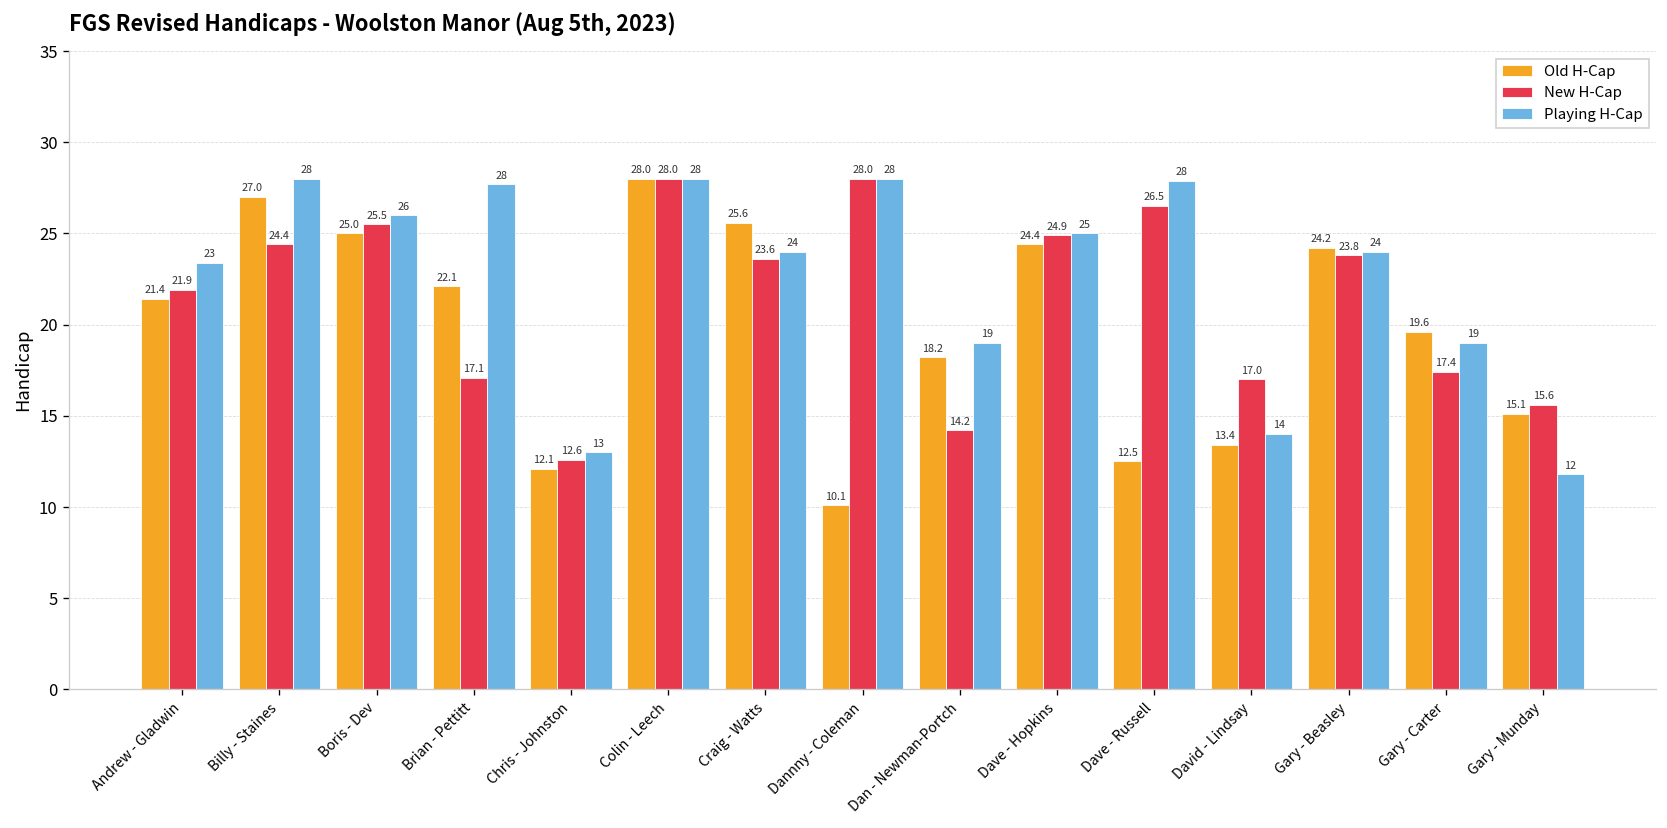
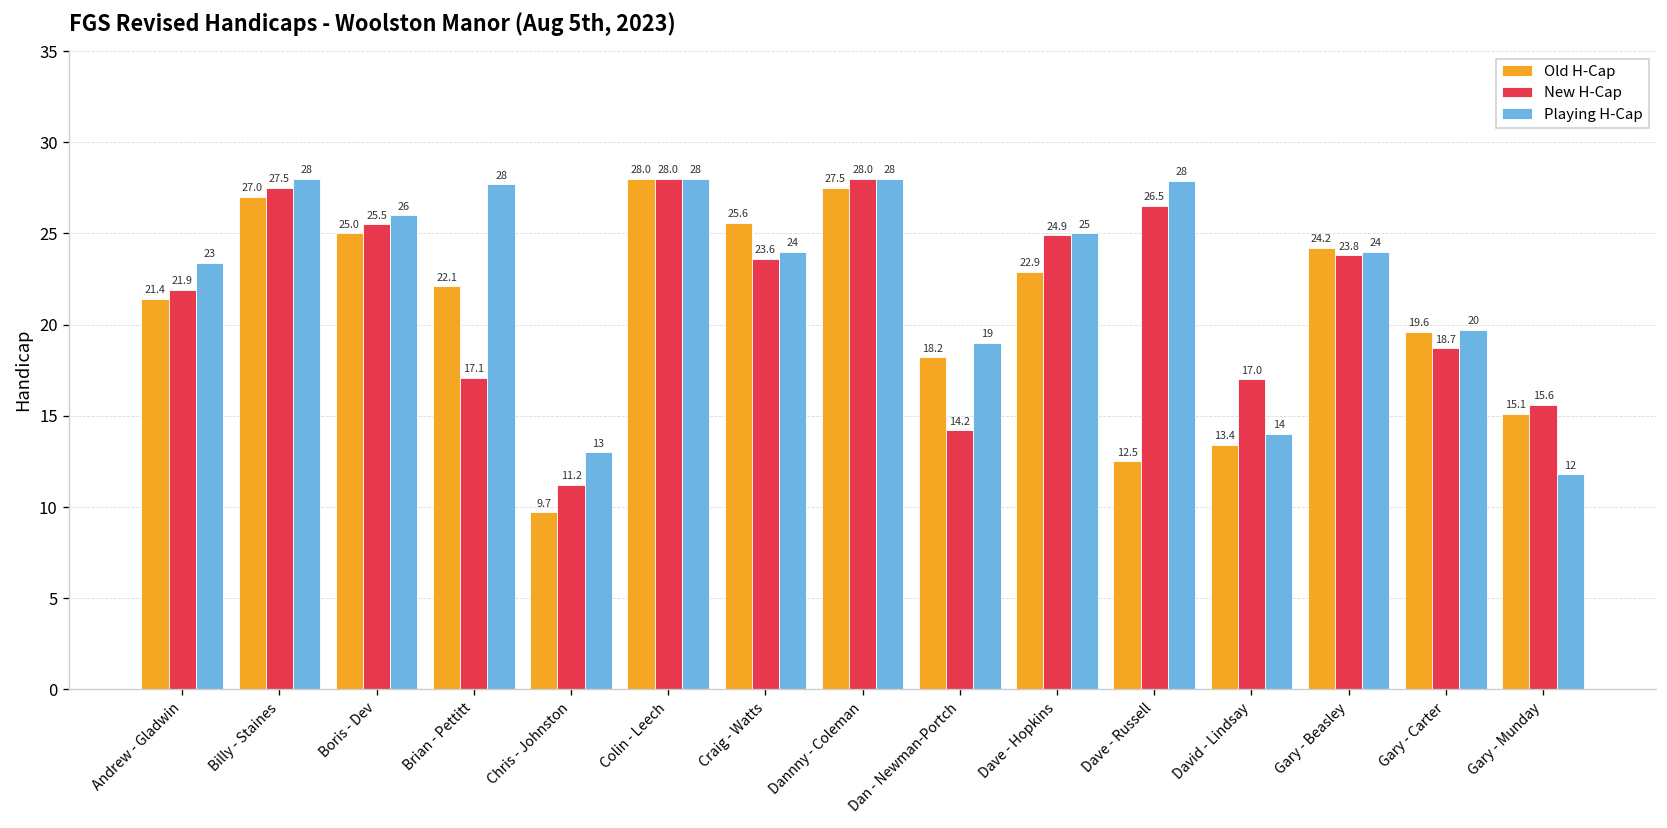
  {
    "Old H-Cap": {
      "Andrew - Gladwin": 21.4,
      "Billy - Staines": 27.0,
      "Boris - Dev": 25.0,
      "Brian - Pettitt": 22.1,
-     "Chris - Johnston": 12.1,
+     "Chris - Johnston": 9.7,
      "Colin - Leech": 28.0,
      "Craig - Watts": 25.6,
-     "Dannny - Coleman": 10.1,
+     "Dannny - Coleman": 27.5,
      "Dan - Newman-Portch": 18.2,
-     "Dave - Hopkins": 24.4,
+     "Dave - Hopkins": 22.9,
      "Dave - Russell": 12.5,
      "David - Lindsay": 13.4,
      "Gary - Beasley": 24.2,
      "Gary - Carter": 19.6,
      "Gary - Munday": 15.1
    },
    "New H-Cap": {
      "Andrew - Gladwin": 21.9,
-     "Billy - Staines": 24.4,
+     "Billy - Staines": 27.5,
      "Boris - Dev": 25.5,
      "Brian - Pettitt": 17.1,
-     "Chris - Johnston": 12.6,
+     "Chris - Johnston": 11.2,
      "Colin - Leech": 28.0,
      "Craig - Watts": 23.6,
      "Dannny - Coleman": 28.0,
      "Dan - Newman-Portch": 14.2,
      "Dave - Hopkins": 24.9,
      "Dave - Russell": 26.5,
      "David - Lindsay": 17.0,
      "Gary - Beasley": 23.8,
-     "Gary - Carter": 17.4,
+     "Gary - Carter": 18.7,
      "Gary - Munday": 15.6
    },
    "Playing H-Cap": {
      "Andrew - Gladwin": 23,
      "Billy - Staines": 28,
      "Boris - Dev": 26,
      "Brian - Pettitt": 28,
      "Chris - Johnston": 13,
      "Colin - Leech": 28,
      "Craig - Watts": 24,
      "Dannny - Coleman": 28,
      "Dan - Newman-Portch": 19,
      "Dave - Hopkins": 25,
      "Dave - Russell": 28,
      "David - Lindsay": 14,
      "Gary - Beasley": 24,
-     "Gary - Carter": 19,
+     "Gary - Carter": 20,
      "Gary - Munday": 12
    }
  }
